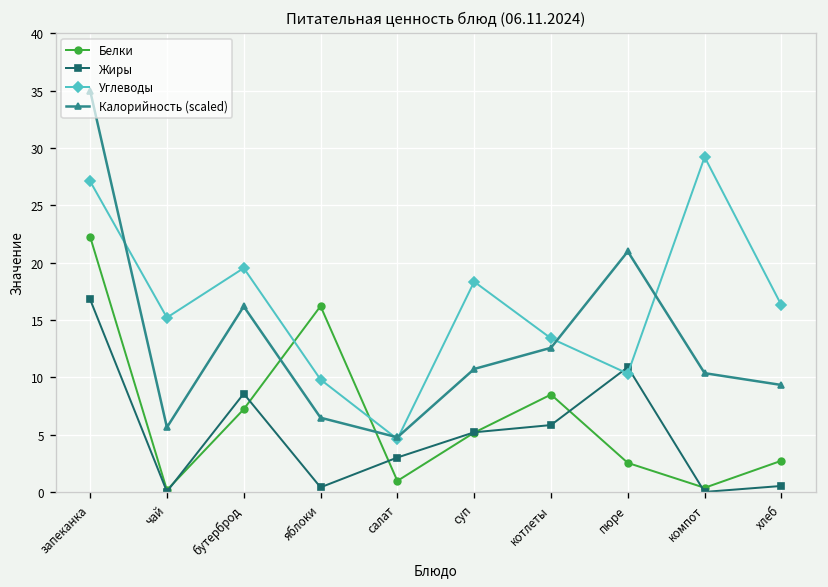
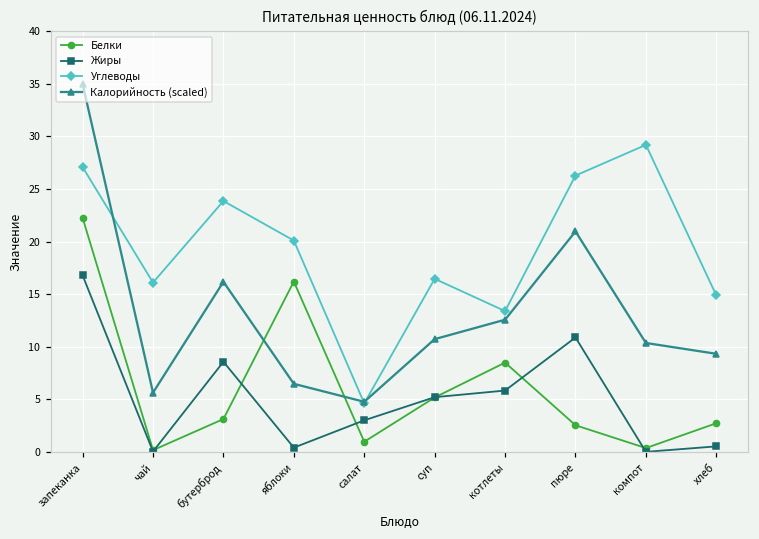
  {
    "Белки": {
      "запеканка": 22,
-     "бутерброд": 7,
+     "бутерброд": 3,
      "яблоки": 16,
      "салат": 1,
      "котлеты": 8,
      "пюре": 3,
      "компот": 0,
      "хлеб": 3
    },
    "Углеводы": {
      "запеканка": 27,
-     "чай": 15,
-     "бутерброд": 20,
-     "яблоки": 10,
-     "суп": 18,
+     "чай": 16,
+     "бутерброд": 24,
+     "яблоки": 20,
+     "суп": 16,
      "котлеты": 13,
-     "пюре": 10,
+     "пюре": 26,
      "компот": 29,
-     "хлеб": 16
+     "хлеб": 15
    }
  }
